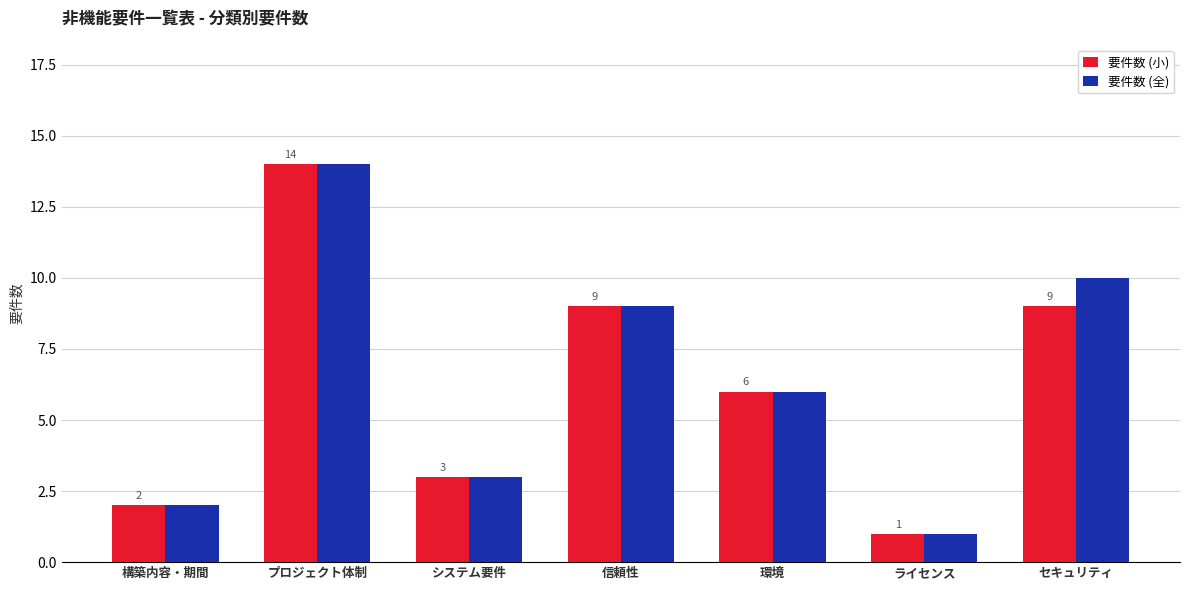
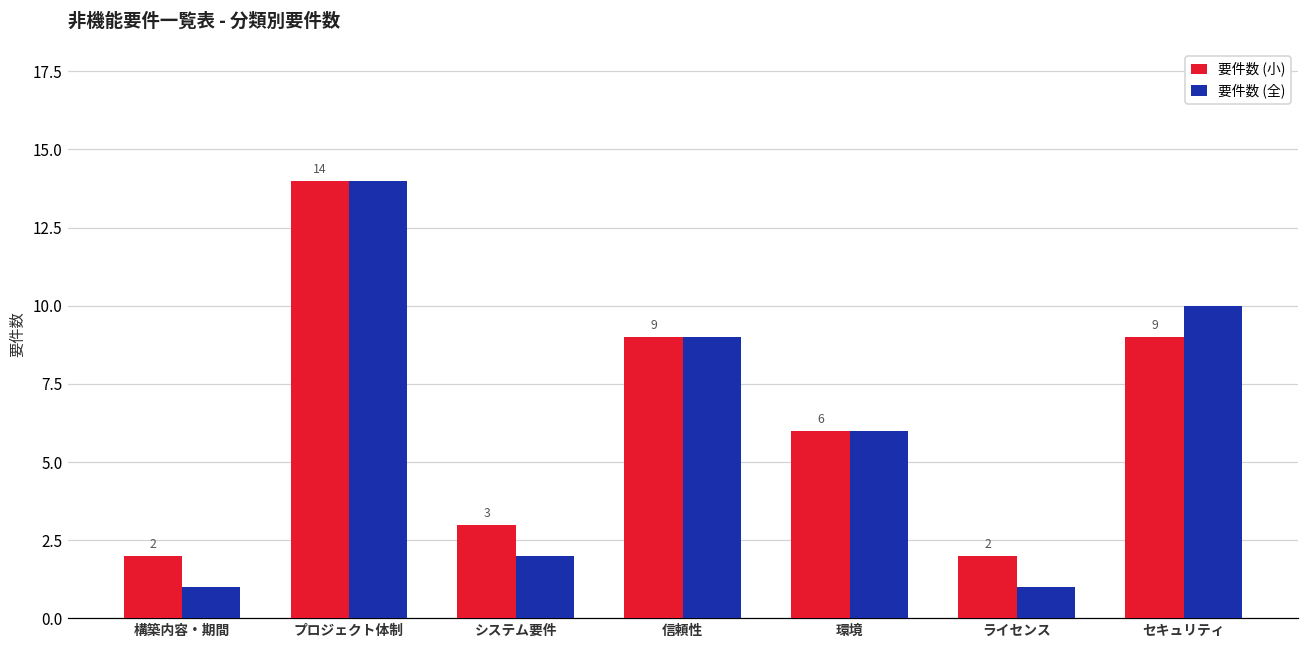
  {
    "要件数 (小)": {
      "構築内容・期間": 2,
      "プロジェクト体制": 14,
      "システム要件": 3,
      "信頼性": 9,
      "環境": 6,
-     "ライセンス": 1,
+     "ライセンス": 2,
      "セキュリティ": 9
    },
    "要件数 (全)": {
-     "構築内容・期間": 2,
+     "構築内容・期間": 1,
      "プロジェクト体制": 14,
-     "システム要件": 3,
+     "システム要件": 2,
      "信頼性": 9,
      "環境": 6,
      "ライセンス": 1,
      "セキュリティ": 10
    }
  }
